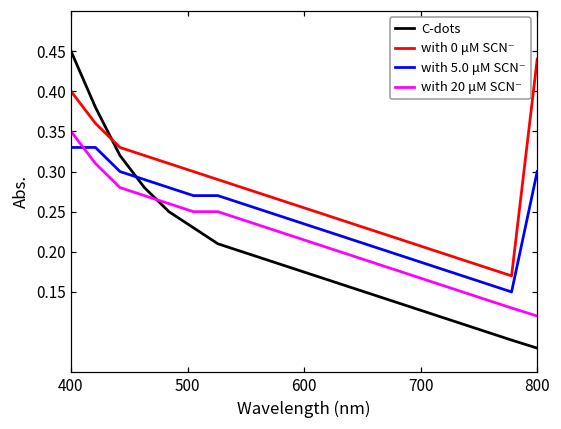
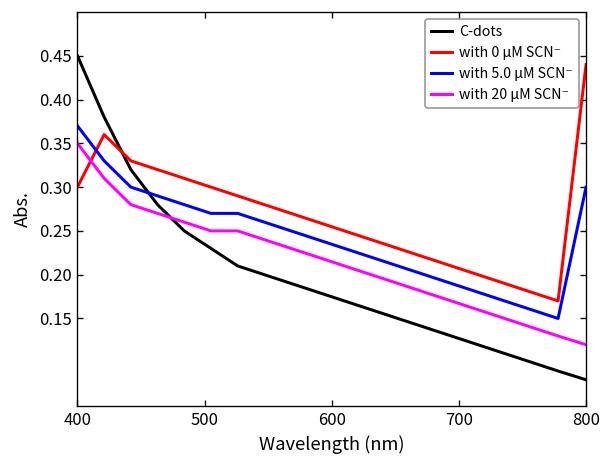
  {
    "C-dots": {
      "400": 0.45,
      "800": 0.08
    },
    "with 0 μM SCN⁻": {
-     "400": 0.4,
+     "400": 0.3,
      "800": 0.44
    },
    "with 5.0 μM SCN⁻": {
-     "400": 0.33,
+     "400": 0.37,
      "800": 0.30
    },
    "with 20 μM SCN⁻": {
      "400": 0.35,
      "800": 0.12
    }
  }
